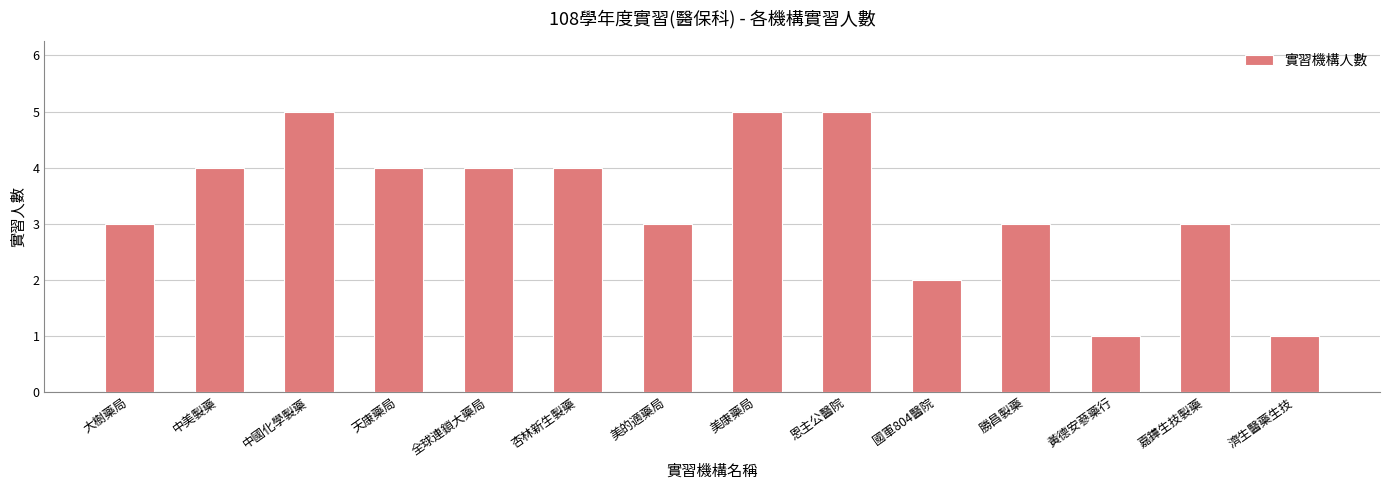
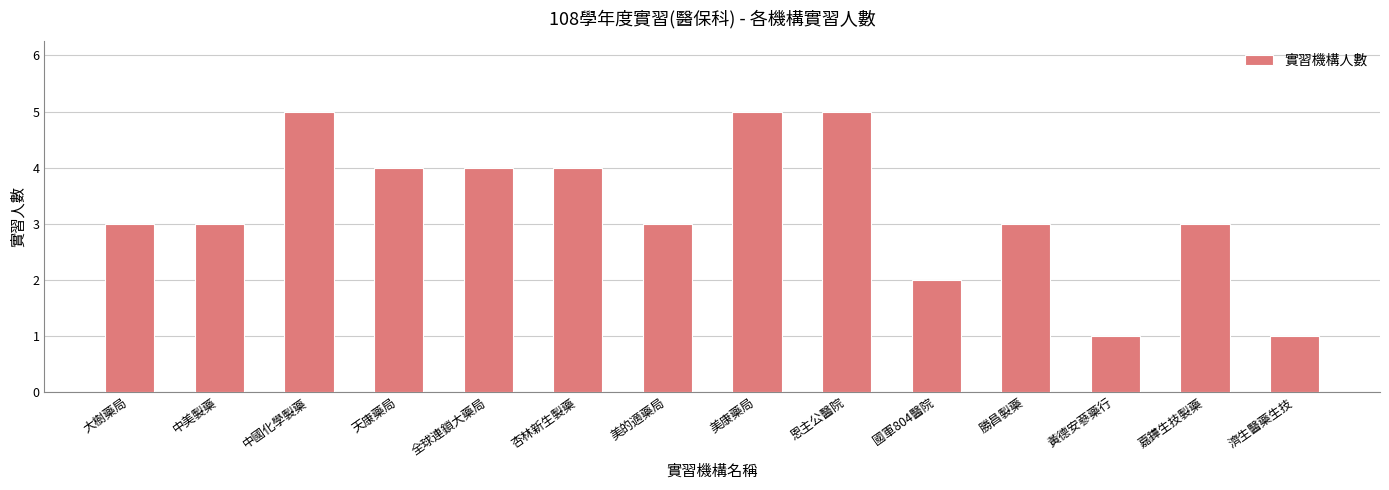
  {
    "大樹藥局": 3,
-   "中美製藥": 4,
+   "中美製藥": 3,
    "中國化學製藥": 5,
    "天康藥局": 4,
    "全球連鎖大藥局": 4,
    "杏林新生製藥": 4,
    "美的適藥局": 3,
    "美康藥局": 5,
    "恩主公醫院": 5,
    "國軍804醫院": 2,
    "勝昌製藥": 3,
    "黃德安蔘藥行": 1,
    "嘉鏵生技製藥": 3,
    "濟生醫藥生技": 1
  }
